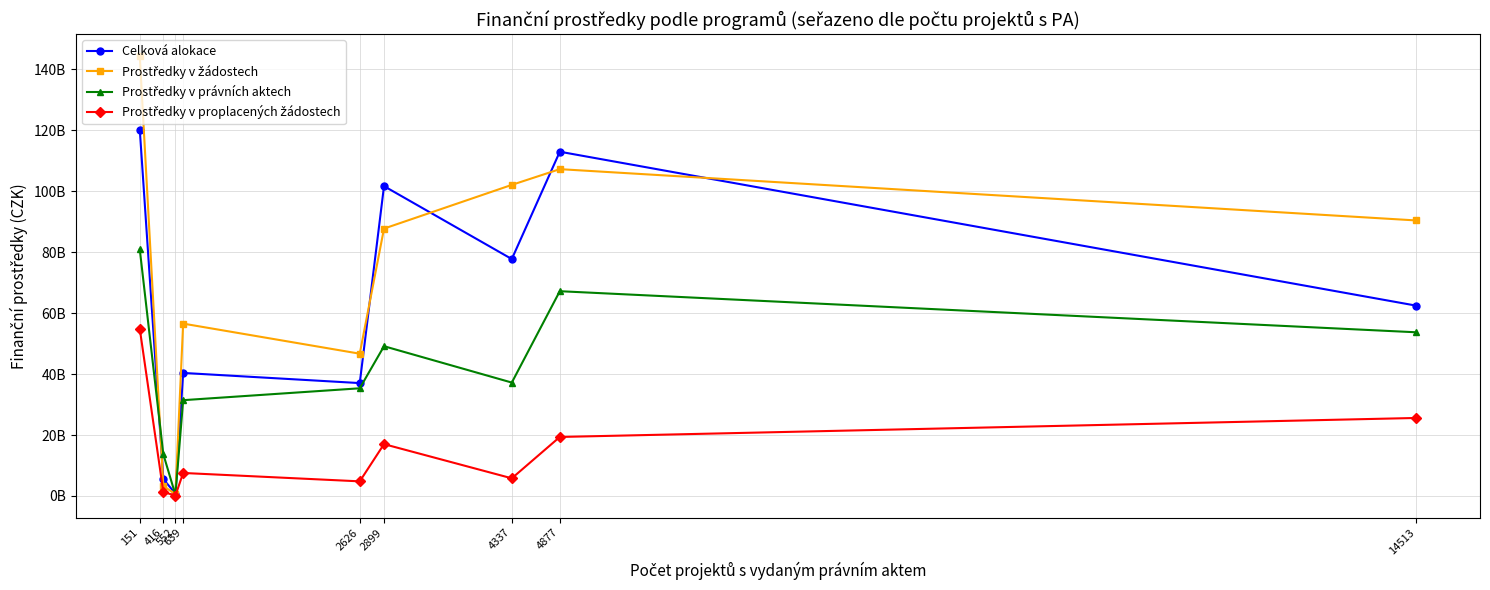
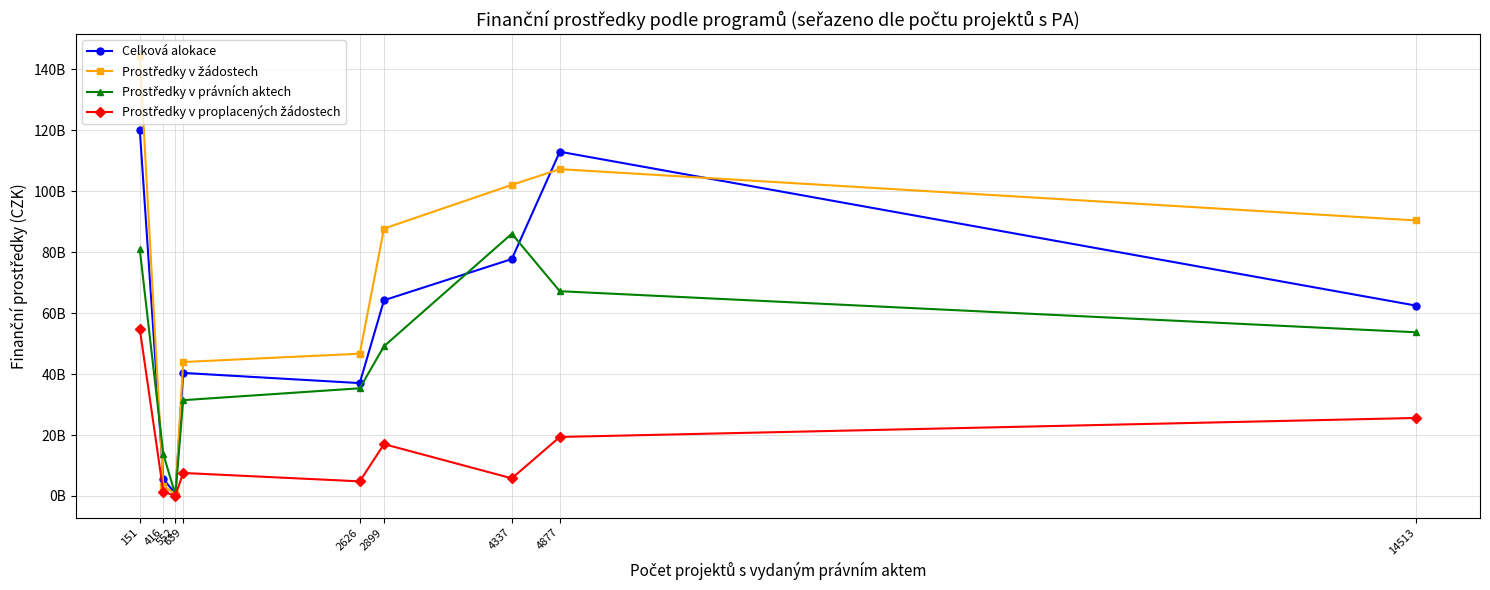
  {
    "Celková alokace": {
      "151": 120000000000,
      "416": 6000000000,
      "639": 40000000000,
      "2626": 37000000000,
-     "2899": 102000000000,
+     "2899": 64000000000,
      "4337": 78000000000,
      "4877": 113000000000,
      "14513": 62000000000
    },
    "Prostředky v žádostech": {
      "416": 3000000000,
-     "639": 57000000000,
+     "639": 44000000000,
      "2626": 47000000000,
      "2899": 88000000000,
      "4337": 102000000000,
      "4877": 107000000000,
      "14513": 90000000000
    },
    "Prostředky v právních aktech": {
      "151": 81000000000,
      "416": 14000000000,
      "639": 31000000000,
      "2626": 35000000000,
      "2899": 49000000000,
-     "4337": 37000000000,
+     "4337": 86000000000,
      "4877": 67000000000,
      "14513": 54000000000
    },
    "Prostředky v proplacených žádostech": {
      "151": 55000000000,
      "416": 1000000000,
      "639": 8000000000,
      "2626": 5000000000,
      "2899": 17000000000,
      "4337": 6000000000,
      "4877": 19000000000,
      "14513": 26000000000
    }
  }
